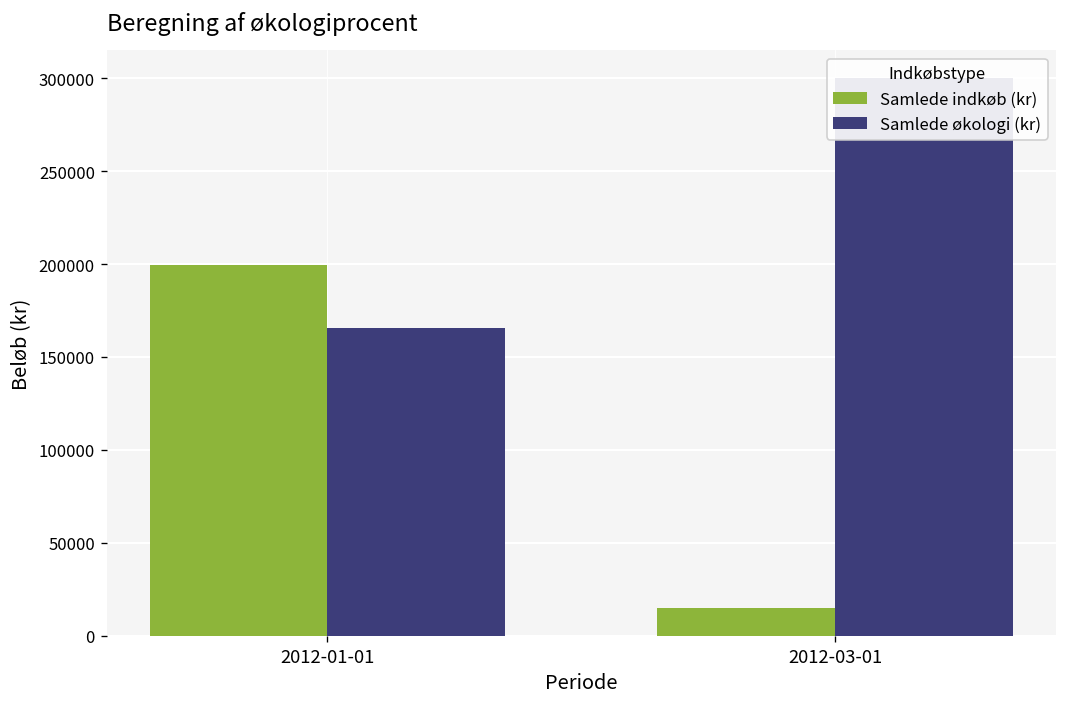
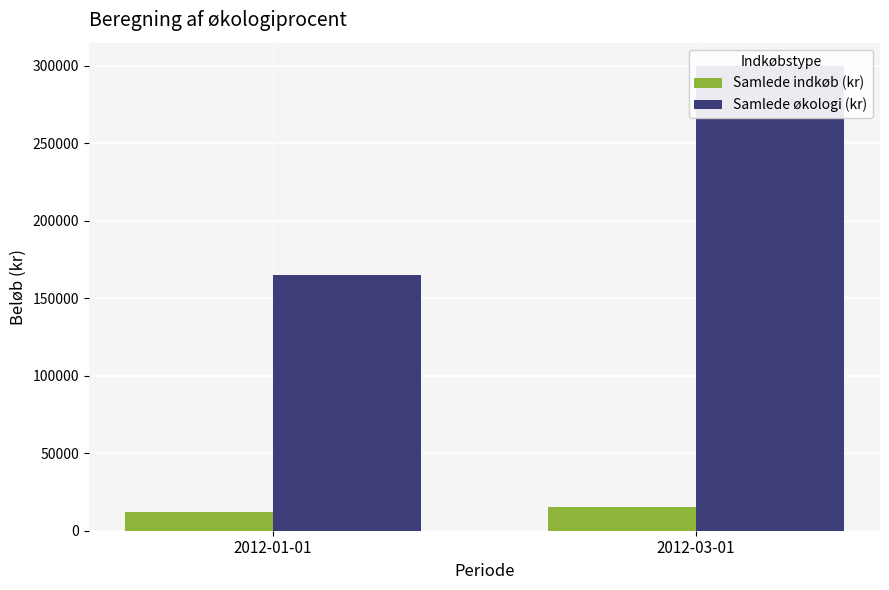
  {
    "Samlede indkøb (kr)": {
-     "2012-01-01": 199000,
+     "2012-01-01": 12000,
      "2012-03-01": 15000
    },
    "Samlede økologi (kr)": {
      "2012-01-01": 165000
    }
  }
